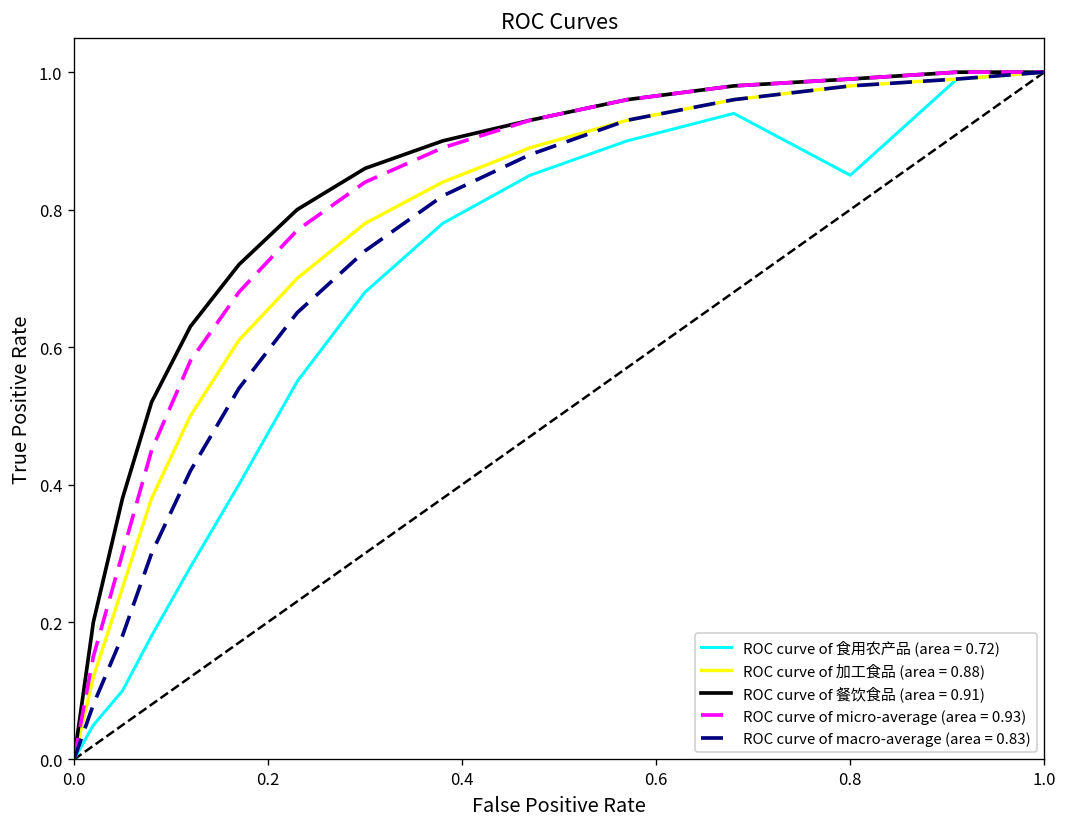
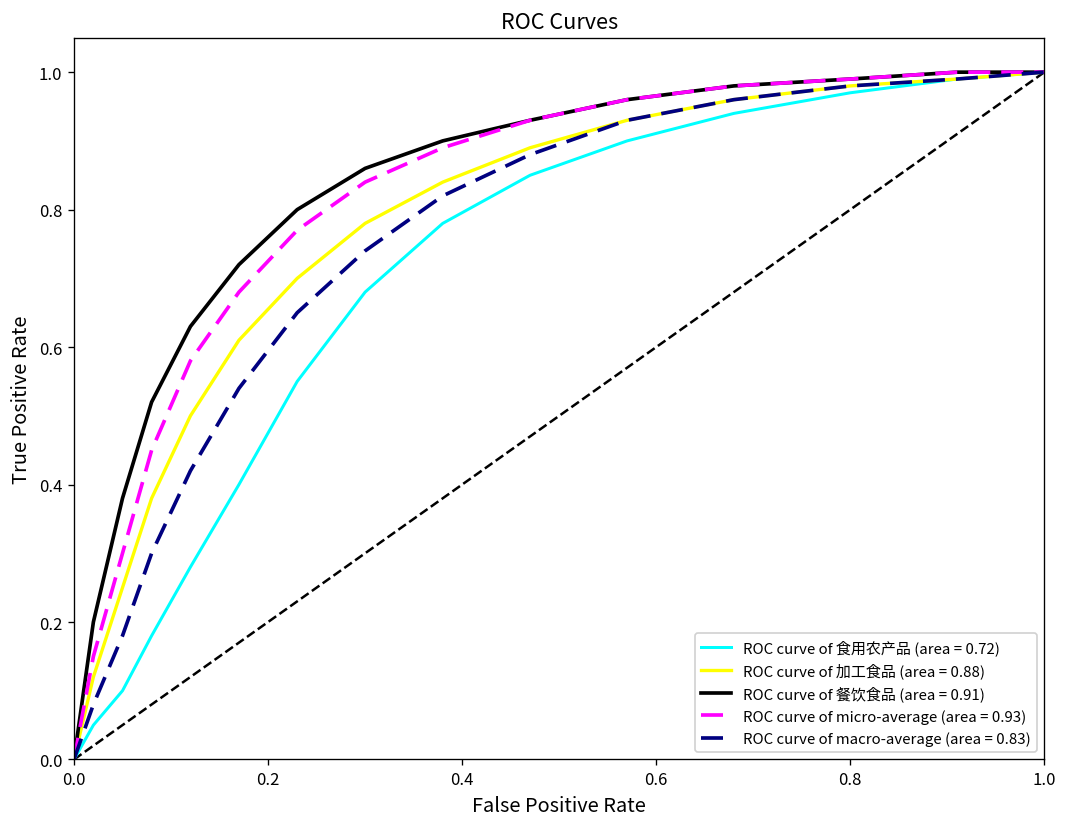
  {
    "ROC curve of 食用农产品 (area = 0.72)": {
-     "0.8": 0.85
+     "0.8": 0.97
    }
  }
